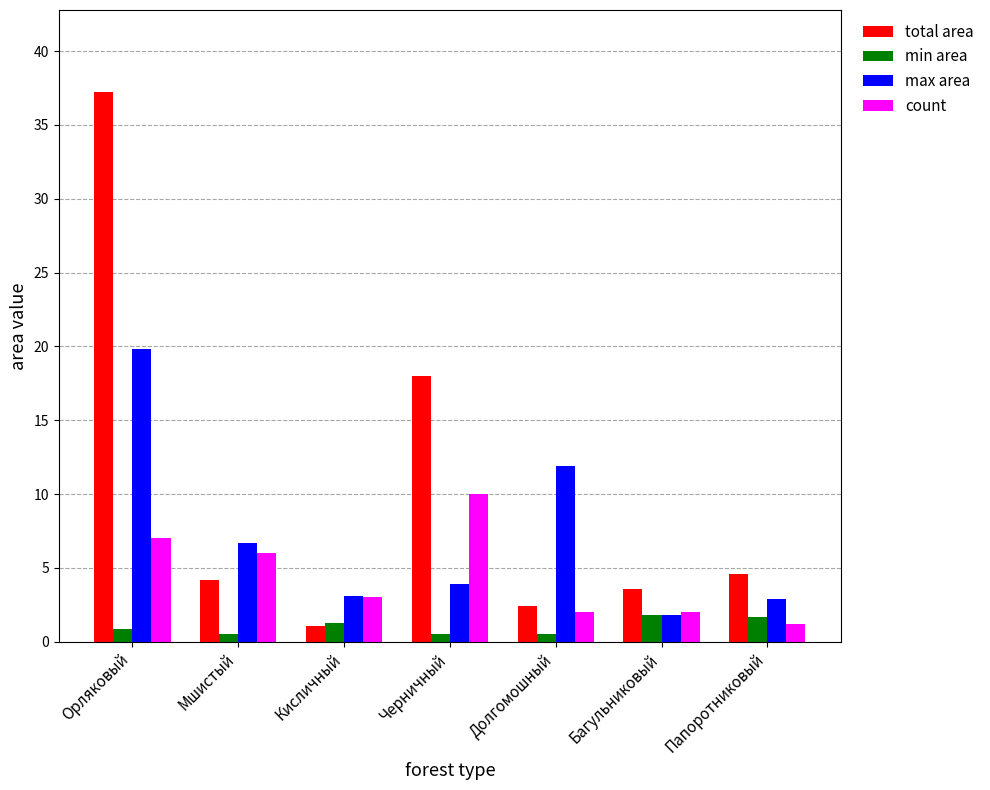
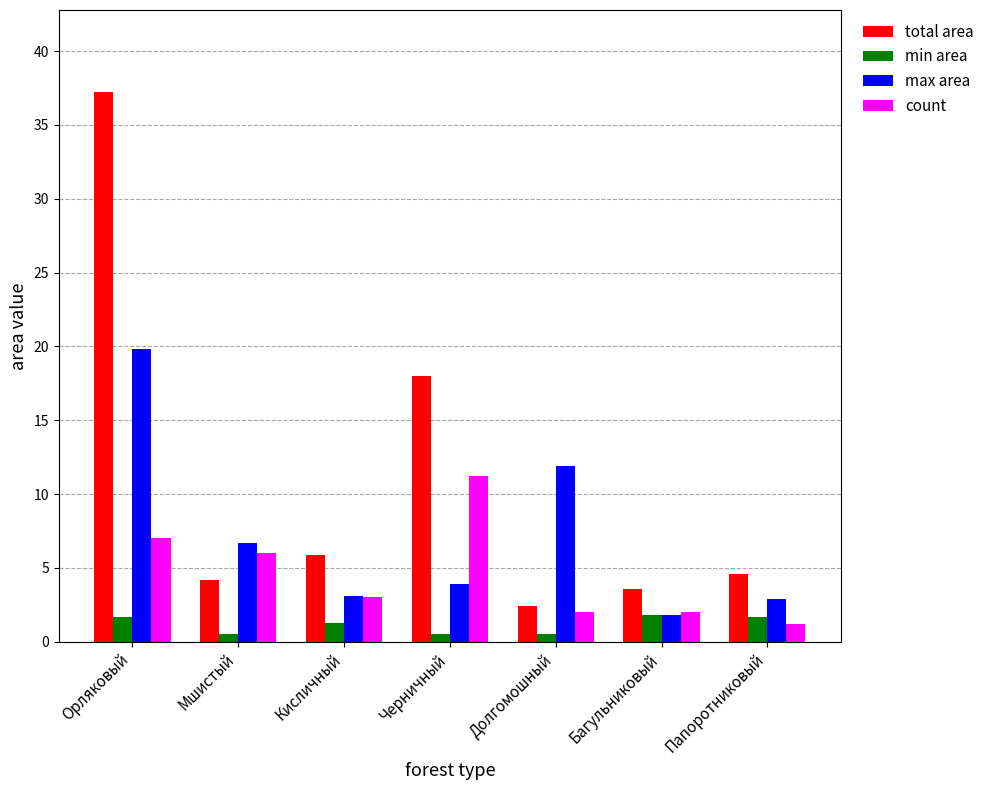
  {
    "total area": {
      "Орляковый": 37.2,
      "Мшистый": 4.2,
-     "Кисличный": 1.1,
+     "Кисличный": 5.9,
      "Черничный": 18.0,
      "Долгомошный": 2.4,
      "Багульниковый": 3.6,
      "Папоротниковый": 4.6
    },
    "min area": {
-     "Орляковый": 0.9,
+     "Орляковый": 1.7,
      "Мшистый": 0.5,
      "Кисличный": 1.3,
      "Черничный": 0.5,
      "Долгомошный": 0.5,
      "Багульниковый": 1.8,
      "Папоротниковый": 1.7
    },
    "max area": {
      "Орляковый": 19.8,
      "Мшистый": 6.7,
      "Кисличный": 3.1,
      "Черничный": 3.9,
      "Долгомошный": 11.9,
      "Багульниковый": 1.8,
      "Папоротниковый": 2.9
    },
    "count": {
      "Орляковый": 7.0,
      "Мшистый": 6.0,
      "Кисличный": 3.0,
-     "Черничный": 10.0,
+     "Черничный": 11.2,
      "Долгомошный": 2.0,
      "Багульниковый": 2.0,
      "Папоротниковый": 1.2
    }
  }
